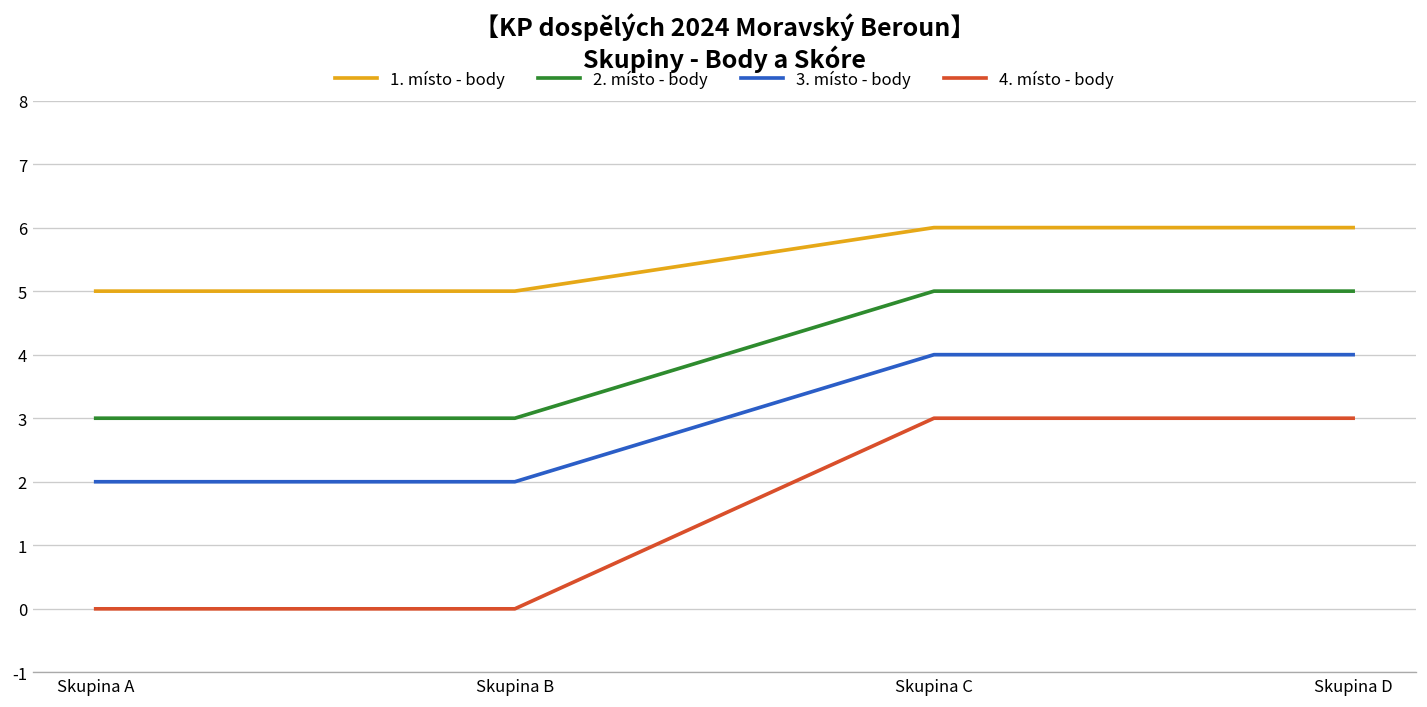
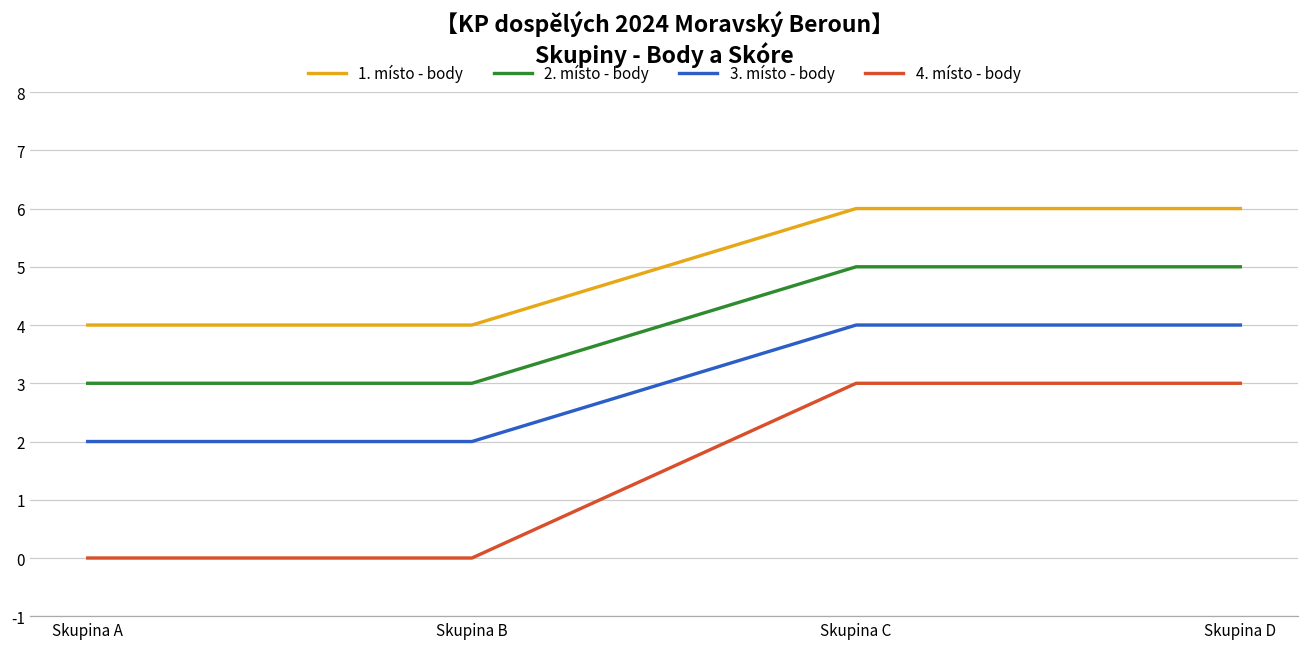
  {
    "1. místo - body": {
-     "Skupina A": 5,
-     "Skupina B": 5,
+     "Skupina A": 4,
+     "Skupina B": 4,
      "Skupina C": 6,
      "Skupina D": 6
    },
    "2. místo - body": {
      "Skupina A": 3,
      "Skupina B": 3,
      "Skupina C": 5,
      "Skupina D": 5
    },
    "3. místo - body": {
      "Skupina A": 2,
      "Skupina B": 2,
      "Skupina C": 4,
      "Skupina D": 4
    },
    "4. místo - body": {
      "Skupina A": 0,
      "Skupina B": 0,
      "Skupina C": 3,
      "Skupina D": 3
    }
  }
